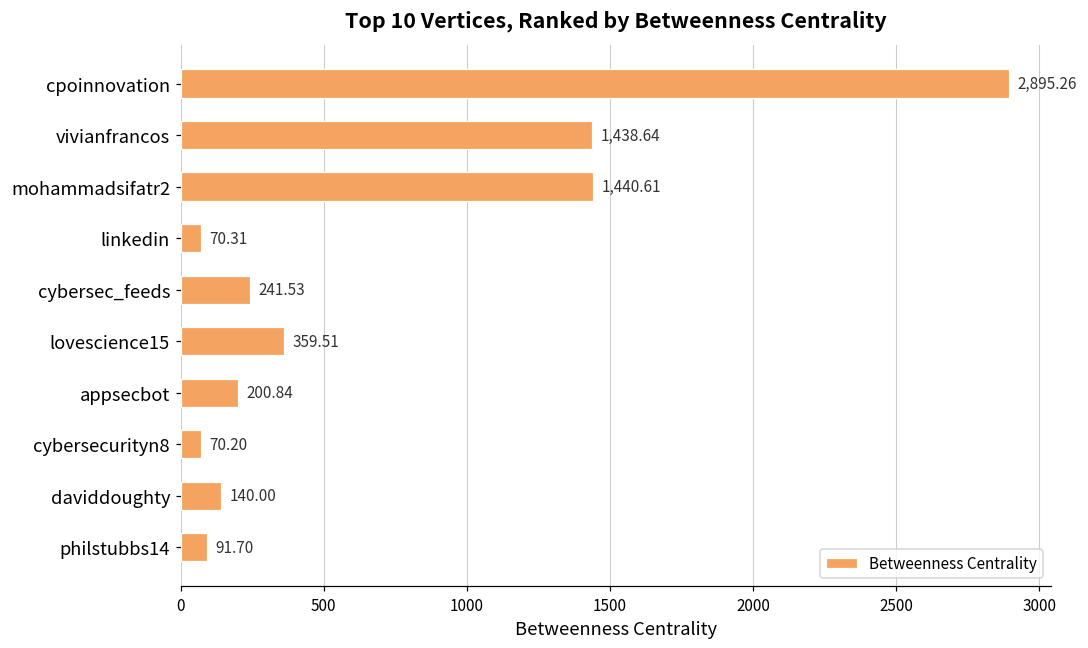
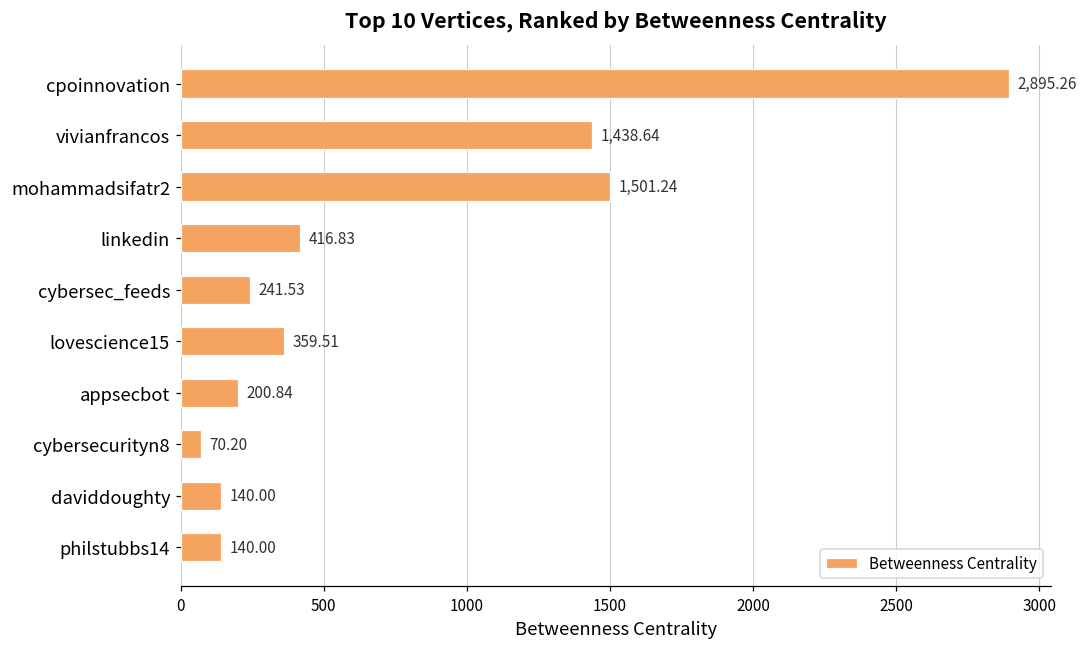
  {
    "cpoinnovation": "2,895.26",
    "vivianfrancos": "1,438.64",
-   "mohammadsifatr2": "1,440.61",
-   "linkedin": "70.31",
+   "mohammadsifatr2": "1,501.24",
+   "linkedin": "416.83",
    "cybersec_feeds": "241.53",
    "lovescience15": "359.51",
    "appsecbot": "200.84",
    "cybersecurityn8": "70.20",
    "daviddoughty": "140.00",
-   "philstubbs14": "91.70"
+   "philstubbs14": "140.00"
  }
